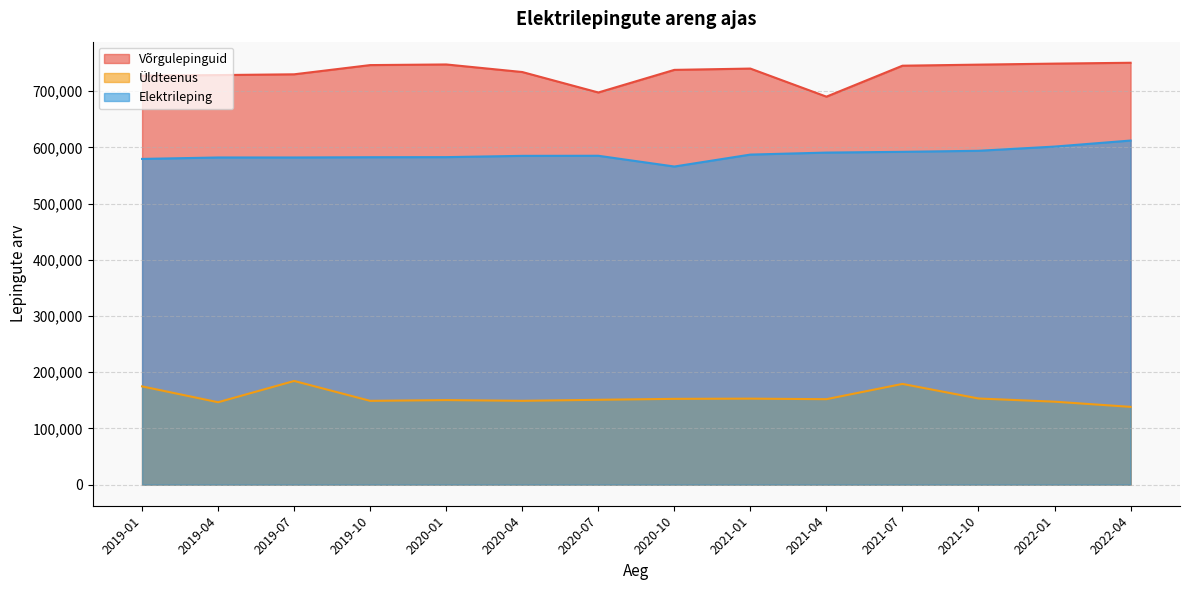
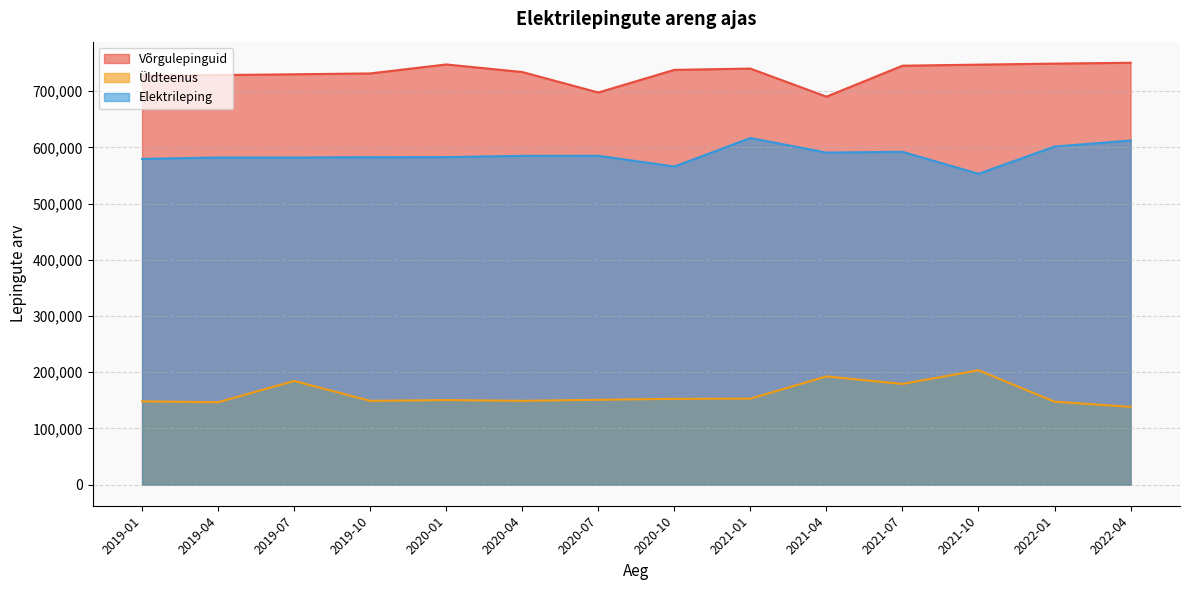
  {
    "Võrgulepinguid": {
      "2019-07": "730,000",
-     "2019-10": "750,000",
+     "2019-10": "730,000",
      "2020-01": "750,000",
      "2020-04": "730,000",
      "2020-07": "700,000",
      "2020-10": "740,000",
      "2021-01": "740,000",
      "2021-04": "690,000",
      "2021-07": "750,000",
      "2021-10": "750,000",
      "2022-01": "750,000",
      "2022-04": "750,000"
    },
    "Üldteenus": {
-     "2019-01": "170,000",
+     "2019-01": "150,000",
      "2019-04": "150,000",
      "2019-07": "180,000",
      "2019-10": "150,000",
      "2020-01": "150,000",
      "2020-04": "150,000",
      "2020-07": "150,000",
      "2020-10": "150,000",
      "2021-01": "150,000",
-     "2021-04": "150,000",
+     "2021-04": "190,000",
      "2021-07": "180,000",
-     "2021-10": "150,000",
+     "2021-10": "200,000",
      "2022-01": "150,000",
      "2022-04": "140,000"
    },
    "Elektrileping": {
      "2019-01": "580,000",
      "2019-04": "580,000",
      "2019-07": "580,000",
      "2019-10": "580,000",
      "2020-01": "580,000",
      "2020-04": "580,000",
      "2020-07": "590,000",
      "2020-10": "570,000",
-     "2021-01": "590,000",
+     "2021-01": "620,000",
      "2021-04": "590,000",
      "2021-07": "590,000",
-     "2021-10": "590,000",
+     "2021-10": "550,000",
      "2022-01": "600,000",
      "2022-04": "610,000"
    }
  }
